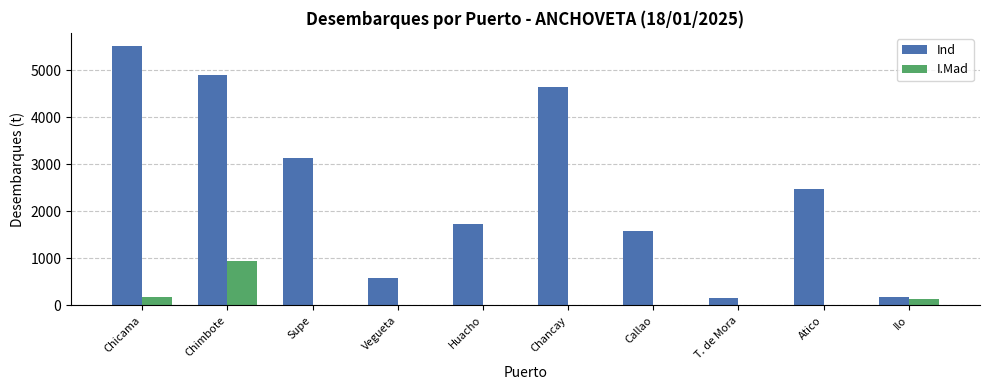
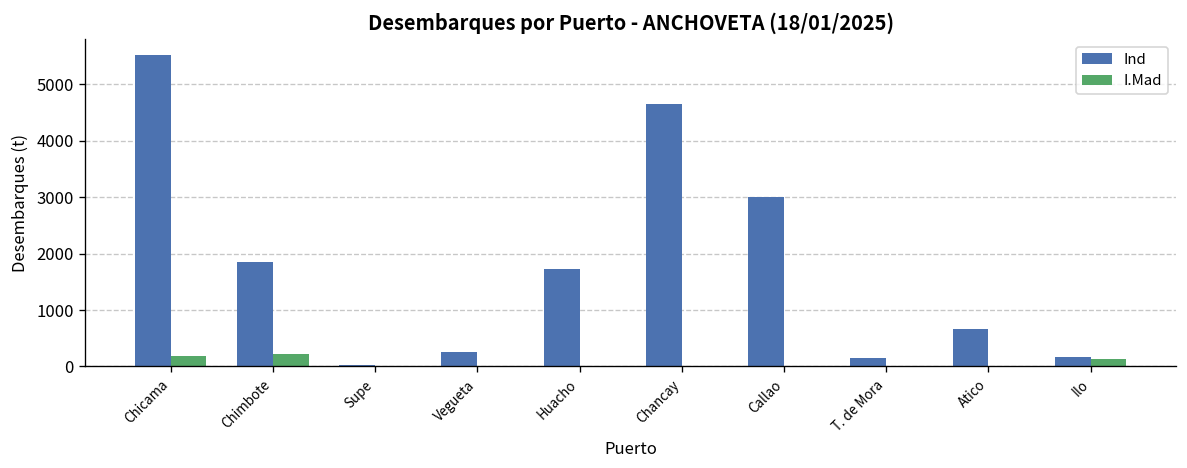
  {
    "Ind": {
      "Chicama": 5500,
-     "Chimbote": 4900,
-     "Supe": 3100,
-     "Vegueta": 600,
+     "Chimbote": 1800,
+     "Supe": 0,
+     "Vegueta": 300,
      "Huacho": 1700,
      "Chancay": 4600,
-     "Callao": 1600,
+     "Callao": 3000,
      "T. de Mora": 200,
-     "Atico": 2500,
+     "Atico": 700,
      "Ilo": 200
    },
    "I.Mad": {
      "Chicama": 200,
-     "Chimbote": 900,
+     "Chimbote": 200,
      "Supe": 0,
      "Vegueta": 0,
      "Huacho": 0,
      "Chancay": 0,
      "Callao": 0,
      "T. de Mora": 0,
      "Atico": 0,
      "Ilo": 100
    }
  }
